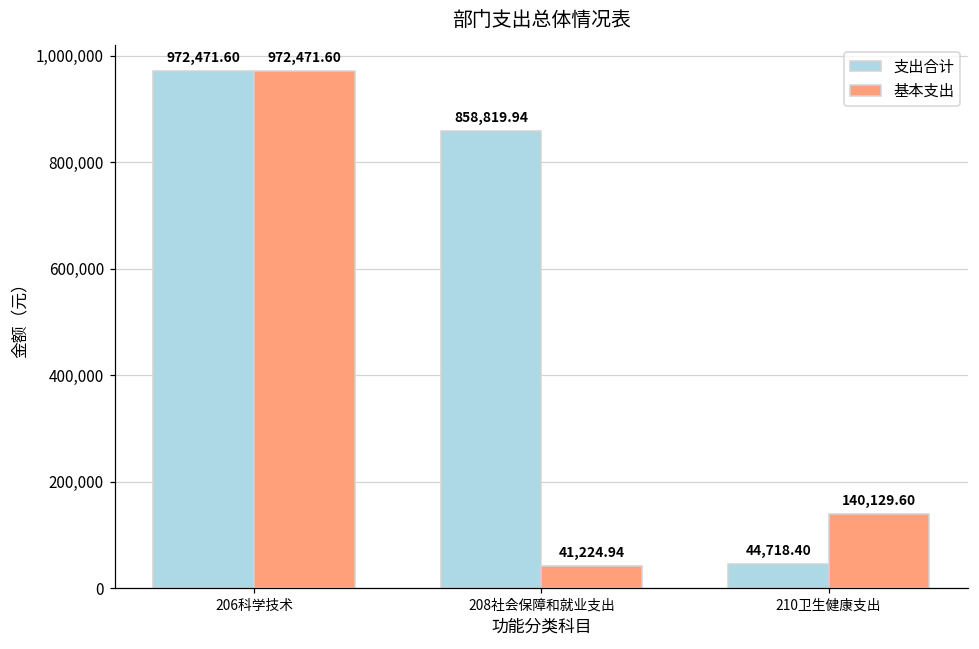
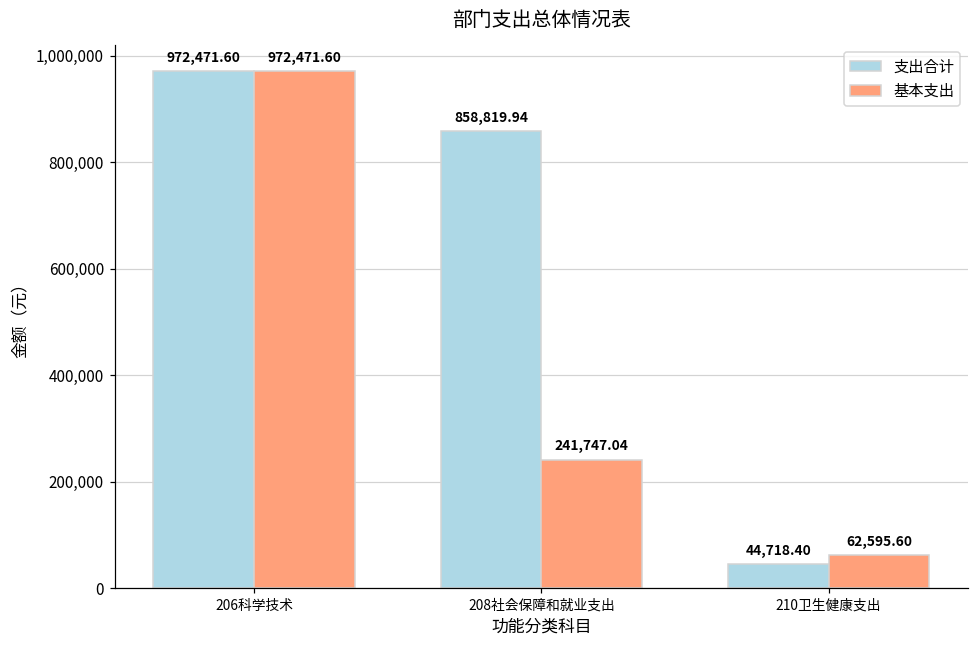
  {
    "支出合计": {
      "206科学技术": "972,471.60",
      "208社会保障和就业支出": "858,819.94",
      "210卫生健康支出": "44,718.40"
    },
    "基本支出": {
      "206科学技术": "972,471.60",
-     "208社会保障和就业支出": "41,224.94",
-     "210卫生健康支出": "140,129.60"
+     "208社会保障和就业支出": "241,747.04",
+     "210卫生健康支出": "62,595.60"
    }
  }
